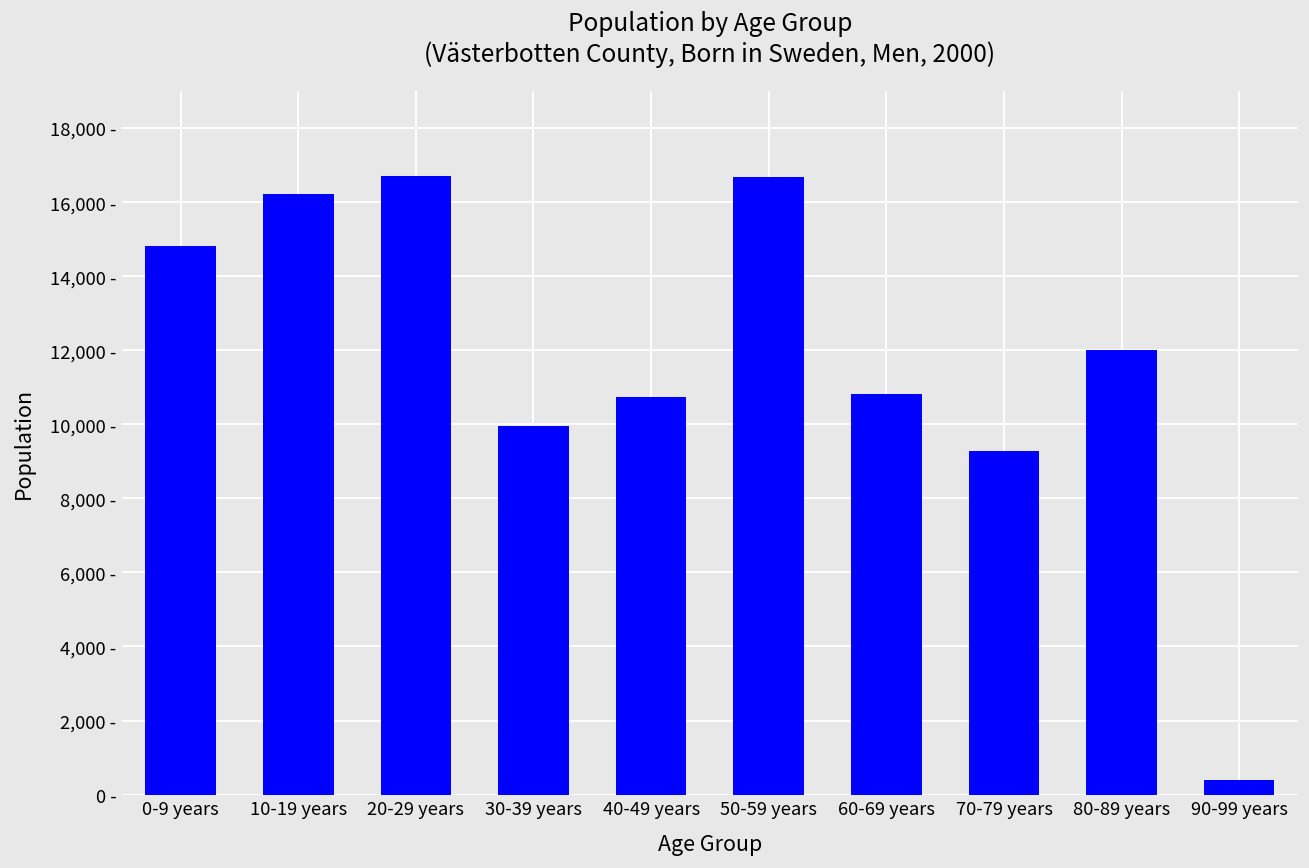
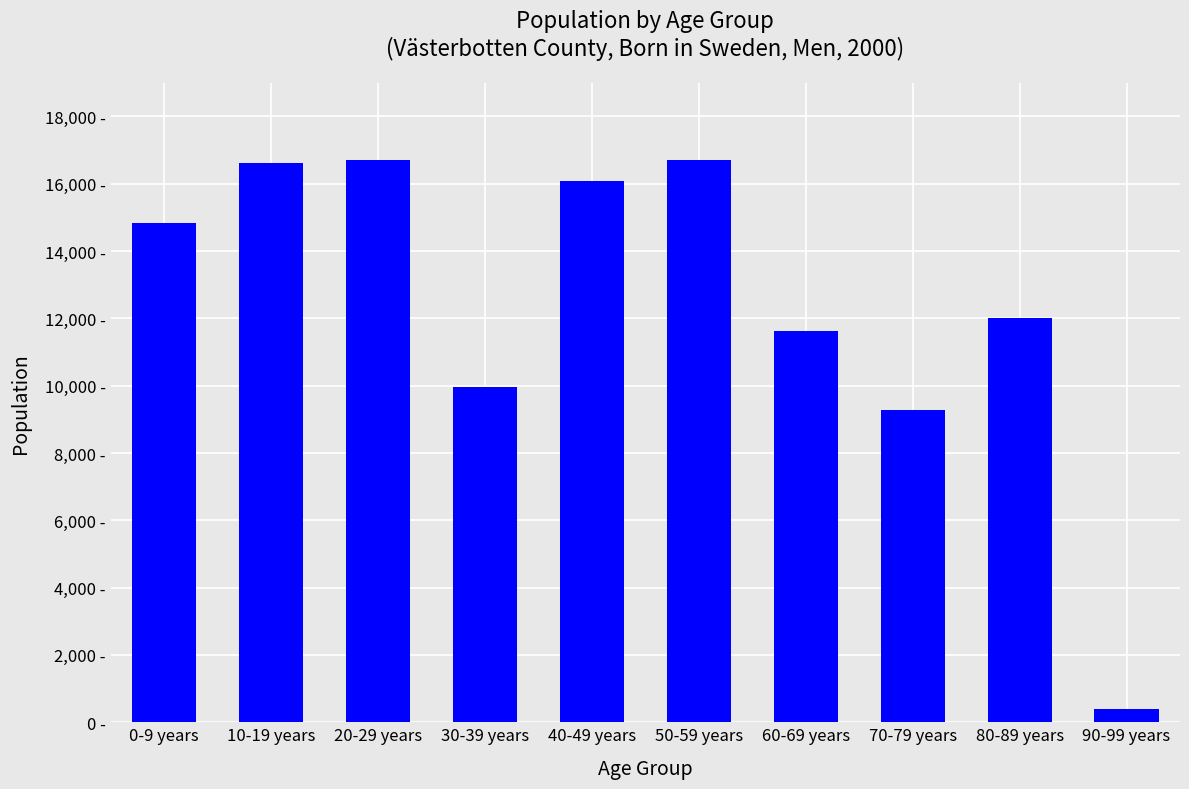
  {
    "0-9 years": "14,800 -",
-   "10-19 years": "16,200 -",
+   "10-19 years": "16,600 -",
    "20-29 years": "16,700 -",
    "30-39 years": "10,000 -",
-   "40-49 years": "10,700 -",
+   "40-49 years": "16,100 -",
    "50-59 years": "16,700 -",
-   "60-69 years": "10,800 -",
+   "60-69 years": "11,600 -",
    "70-79 years": "9,300 -",
    "80-89 years": "12,000 -",
    "90-99 years": "400 -"
  }
